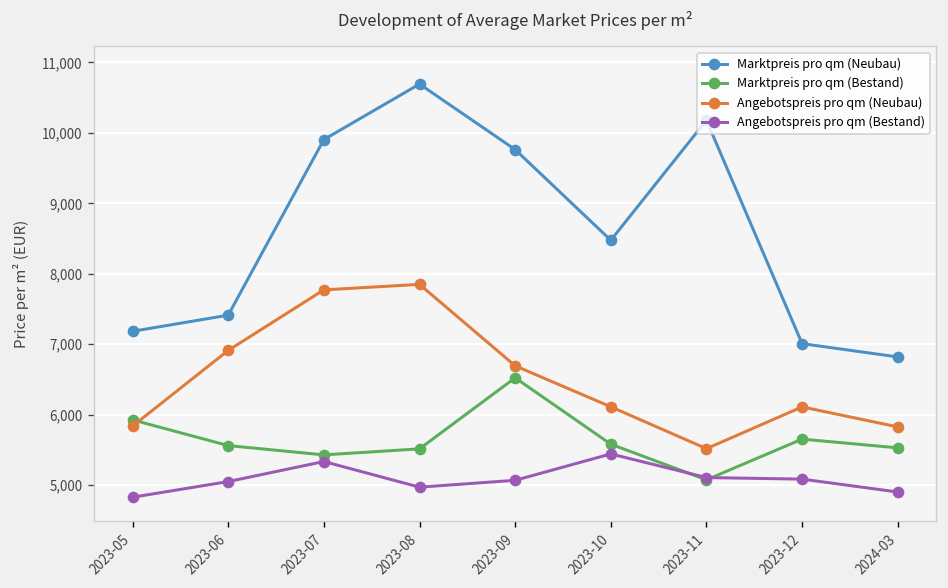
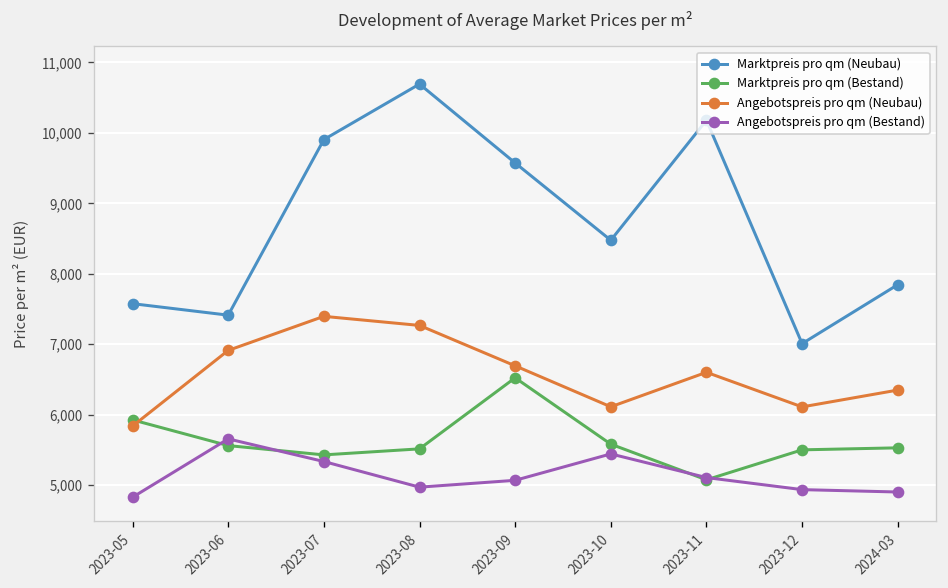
  {
    "Marktpreis pro qm (Neubau)": {
-     "2023-05": "7,200",
+     "2023-05": "7,600",
      "2023-06": "7,400",
      "2023-07": "9,900",
      "2023-08": "10,700",
-     "2023-09": "9,800",
+     "2023-09": "9,600",
      "2023-10": "8,500",
      "2023-12": "7,000",
-     "2024-03": "6,800"
+     "2024-03": "7,800"
    },
    "Marktpreis pro qm (Bestand)": {
      "2023-05": "5,900",
      "2023-06": "5,600",
      "2023-07": "5,400",
      "2023-08": "5,500",
      "2023-09": "6,500",
      "2023-10": "5,600",
-     "2023-12": "5,700",
+     "2023-12": "5,500",
      "2024-03": "5,500"
    },
    "Angebotspreis pro qm (Neubau)": {
      "2023-05": "5,800",
      "2023-06": "6,900",
-     "2023-07": "7,800",
-     "2023-08": "7,800",
+     "2023-07": "7,400",
+     "2023-08": "7,300",
      "2023-09": "6,700",
      "2023-10": "6,100",
-     "2023-11": "5,500",
+     "2023-11": "6,600",
      "2023-12": "6,100",
-     "2024-03": "5,800"
+     "2024-03": "6,400"
    },
    "Angebotspreis pro qm (Bestand)": {
      "2023-05": "4,800",
-     "2023-06": "5,100",
+     "2023-06": "5,700",
      "2023-07": "5,300",
      "2023-08": "5,000",
      "2023-09": "5,100",
      "2023-10": "5,400",
-     "2023-12": "5,100",
+     "2023-12": "4,900",
      "2024-03": "4,900"
    }
  }
